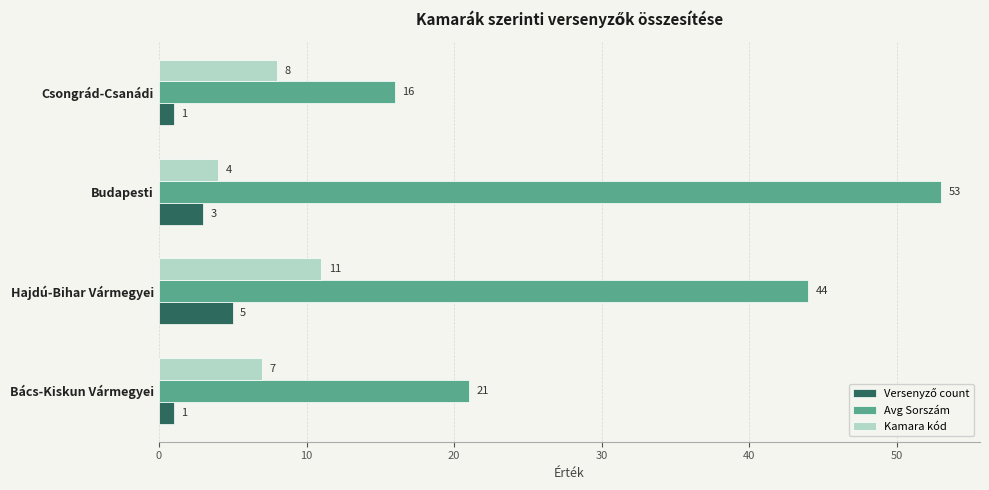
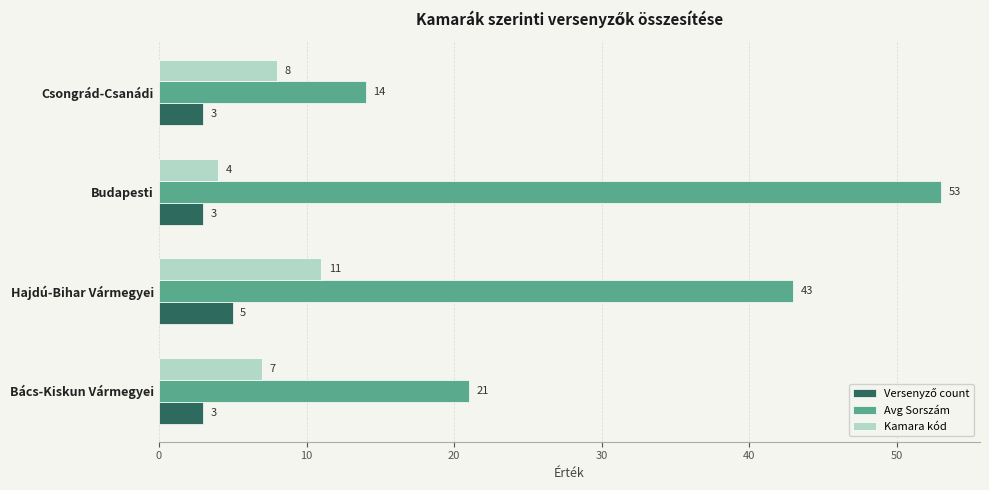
  {
    "Versenyző count": {
-     "Csongrád-Csanádi": 1,
+     "Csongrád-Csanádi": 3,
      "Budapesti": 3,
      "Hajdú-Bihar Vármegyei": 5,
-     "Bács-Kiskun Vármegyei": 1
+     "Bács-Kiskun Vármegyei": 3
    },
    "Avg Sorszám": {
-     "Csongrád-Csanádi": 16,
+     "Csongrád-Csanádi": 14,
      "Budapesti": 53,
-     "Hajdú-Bihar Vármegyei": 44,
+     "Hajdú-Bihar Vármegyei": 43,
      "Bács-Kiskun Vármegyei": 21
    },
    "Kamara kód": {
      "Csongrád-Csanádi": 8,
      "Budapesti": 4,
      "Hajdú-Bihar Vármegyei": 11,
      "Bács-Kiskun Vármegyei": 7
    }
  }
